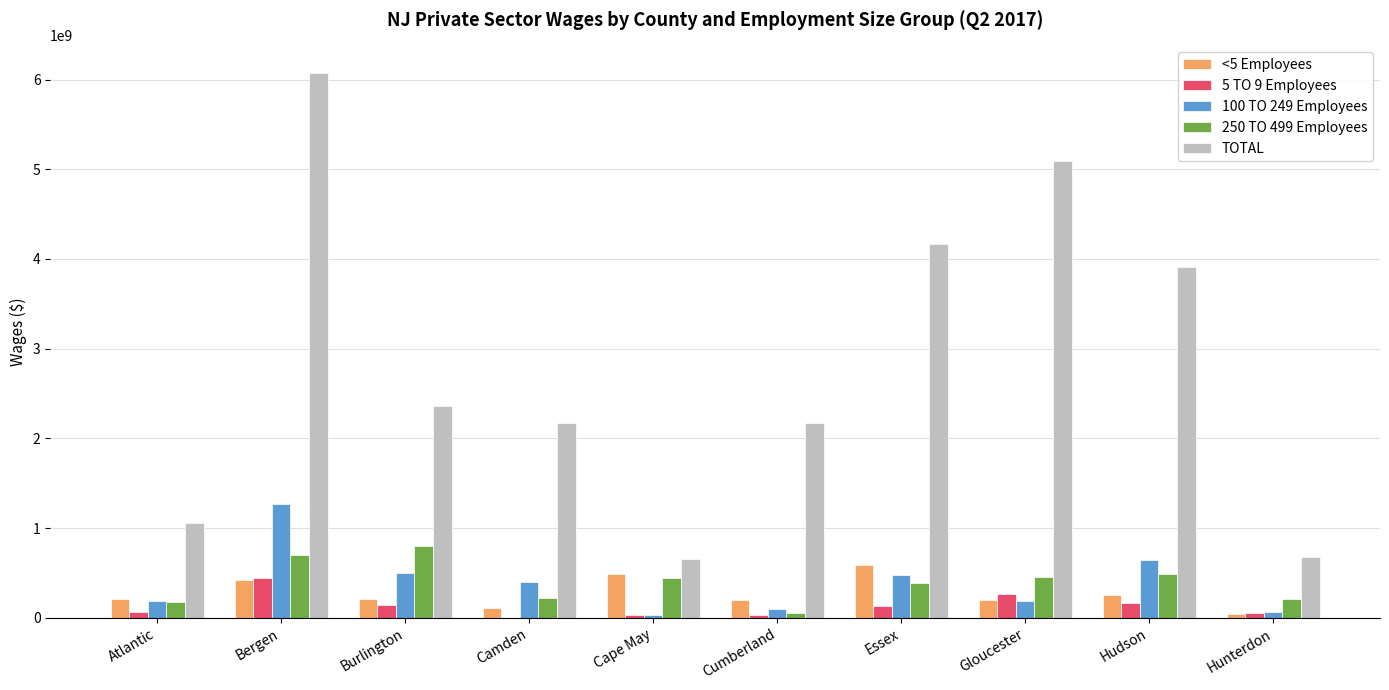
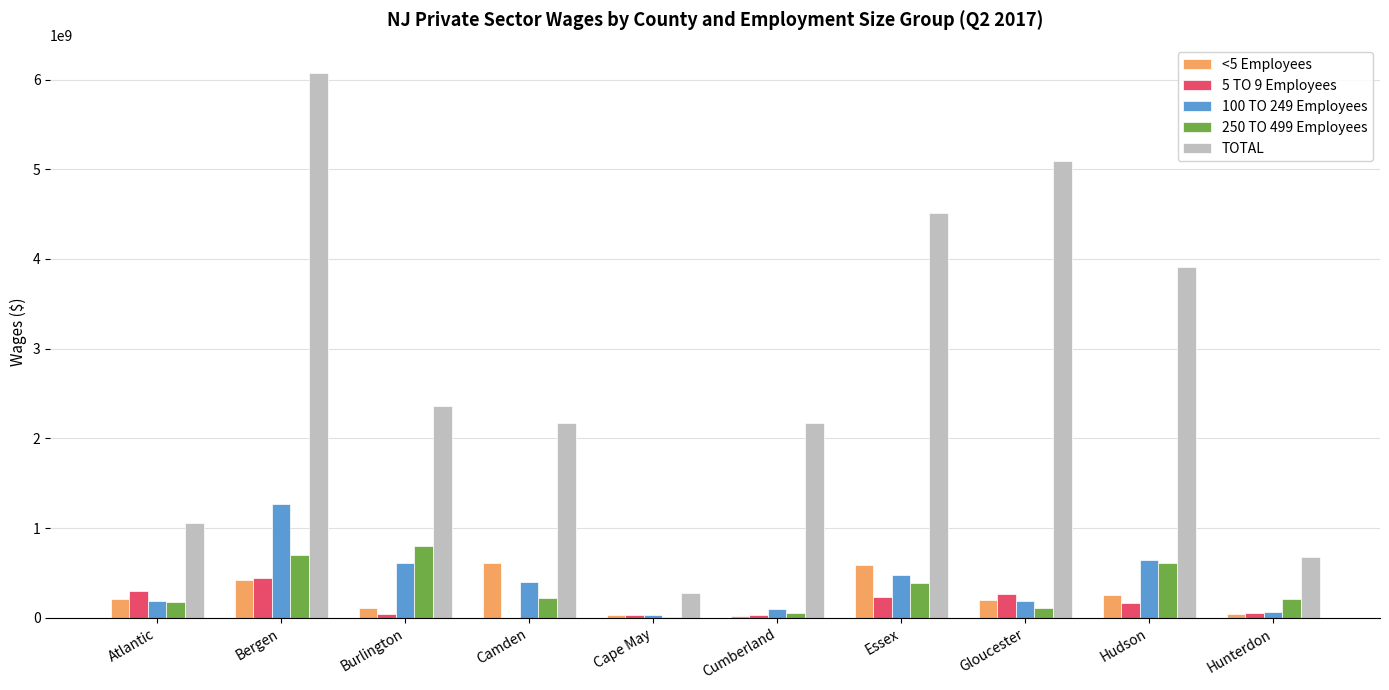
  {
    "<5 Employees": {
      "Atlantic": 200000000,
      "Bergen": 400000000,
-     "Burlington": 200000000,
-     "Camden": 100000000,
-     "Cape May": 500000000,
-     "Cumberland": 200000000,
+     "Burlington": 100000000,
+     "Camden": 600000000,
+     "Cape May": 0,
+     "Cumberland": 0,
      "Essex": 600000000,
      "Gloucester": 200000000,
      "Hudson": 300000000,
      "Hunterdon": 0
    },
    "5 TO 9 Employees": {
-     "Atlantic": 100000000,
+     "Atlantic": 300000000,
      "Bergen": 400000000,
-     "Burlington": 100000000,
+     "Burlington": 0,
      "Cape May": 0,
      "Cumberland": 0,
-     "Essex": 100000000,
+     "Essex": 200000000,
      "Gloucester": 300000000,
      "Hudson": 200000000,
      "Hunterdon": 100000000
    },
    "100 TO 249 Employees": {
      "Atlantic": 200000000,
      "Bergen": 1300000000,
-     "Burlington": 500000000,
+     "Burlington": 600000000,
      "Camden": 400000000,
      "Cumberland": 100000000,
      "Essex": 500000000,
      "Gloucester": 200000000,
      "Hudson": 600000000,
      "Hunterdon": 100000000
    },
    "250 TO 499 Employees": {
      "Atlantic": 200000000,
      "Bergen": 700000000,
      "Burlington": 800000000,
      "Camden": 200000000,
-     "Cape May": 400000000,
+     "Cape May": 0,
      "Cumberland": 0,
      "Essex": 400000000,
-     "Gloucester": 500000000,
-     "Hudson": 500000000,
+     "Gloucester": 100000000,
+     "Hudson": 600000000,
      "Hunterdon": 200000000
    },
    "TOTAL": {
      "Atlantic": 1100000000,
      "Bergen": 6100000000,
      "Burlington": 2400000000,
      "Camden": 2200000000,
-     "Cape May": 700000000,
+     "Cape May": 300000000,
      "Cumberland": 2200000000,
-     "Essex": 4200000000,
+     "Essex": 4500000000,
      "Gloucester": 5100000000,
      "Hudson": 3900000000,
      "Hunterdon": 700000000
    }
  }
